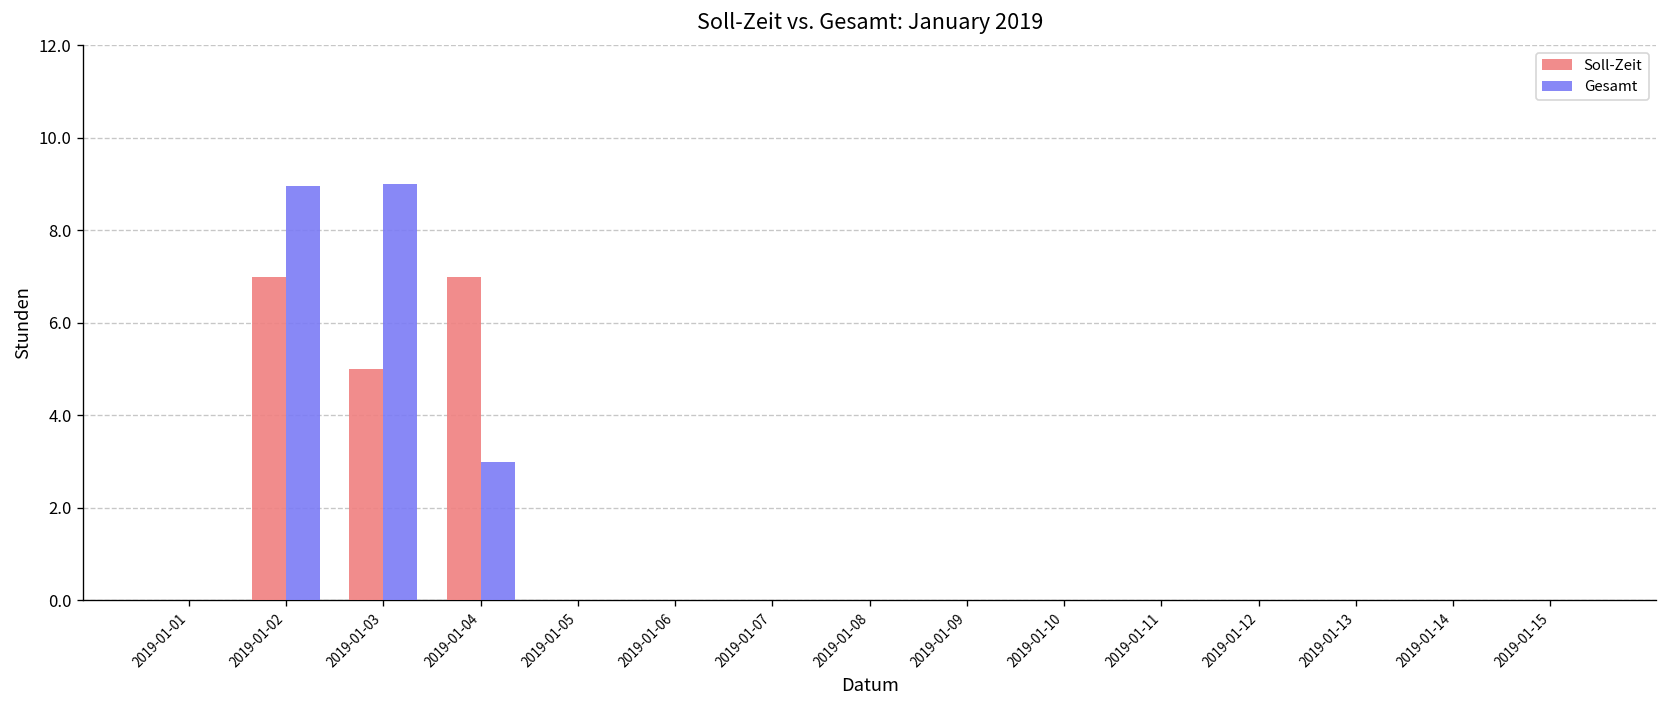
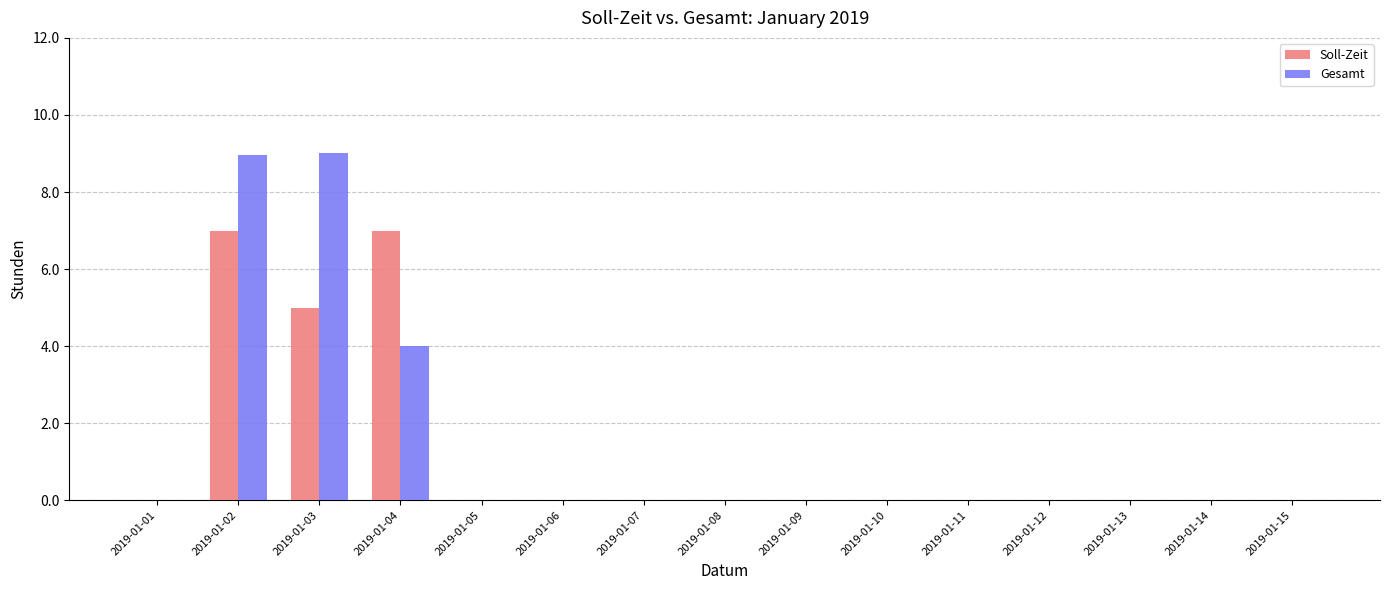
  {
    "Soll-Zeit": {
      "2019-01-01": 0,
      "2019-01-02": 7,
      "2019-01-03": 5,
      "2019-01-04": 7,
      "2019-01-05": 0,
      "2019-01-06": 0,
      "2019-01-07": 0,
      "2019-01-08": 0,
      "2019-01-09": 0,
      "2019-01-10": 0,
      "2019-01-11": 0,
      "2019-01-12": 0,
      "2019-01-13": 0,
      "2019-01-14": 0,
      "2019-01-15": 0
    },
    "Gesamt": {
      "2019-01-01": 0,
      "2019-01-02": 9,
      "2019-01-03": 9,
-     "2019-01-04": 3,
+     "2019-01-04": 4,
      "2019-01-05": 0,
      "2019-01-06": 0,
      "2019-01-07": 0,
      "2019-01-08": 0,
      "2019-01-09": 0,
      "2019-01-10": 0,
      "2019-01-11": 0,
      "2019-01-12": 0,
      "2019-01-13": 0,
      "2019-01-14": 0,
      "2019-01-15": 0
    }
  }
